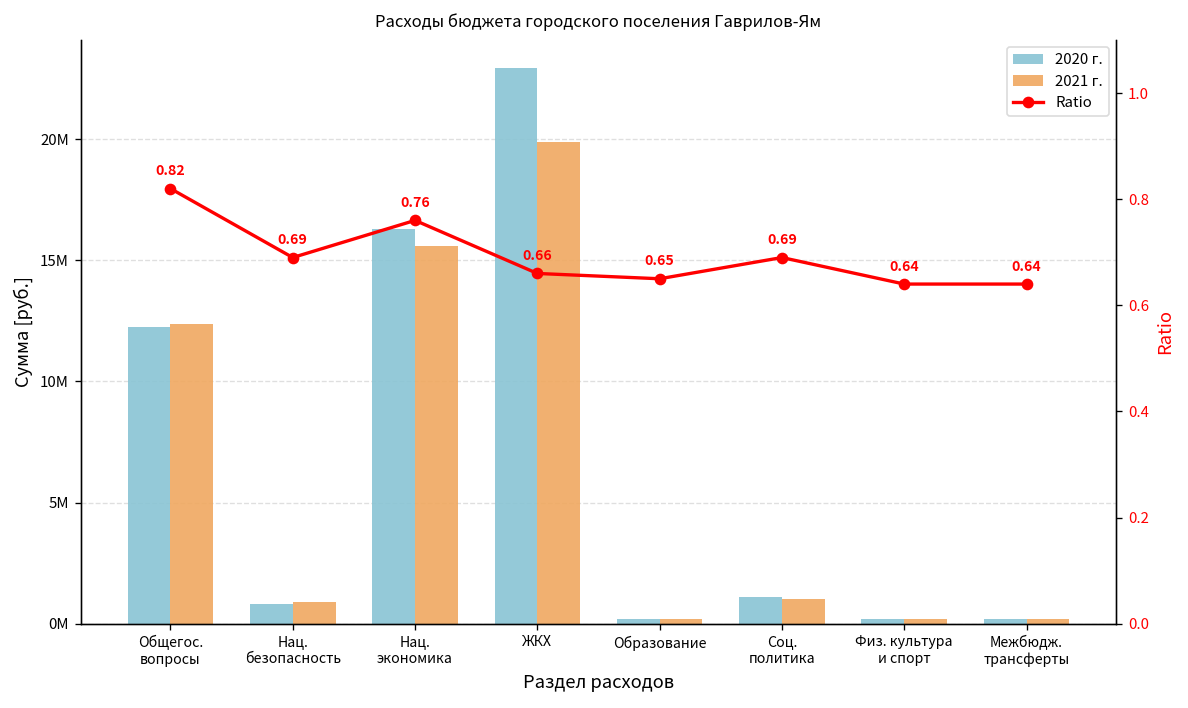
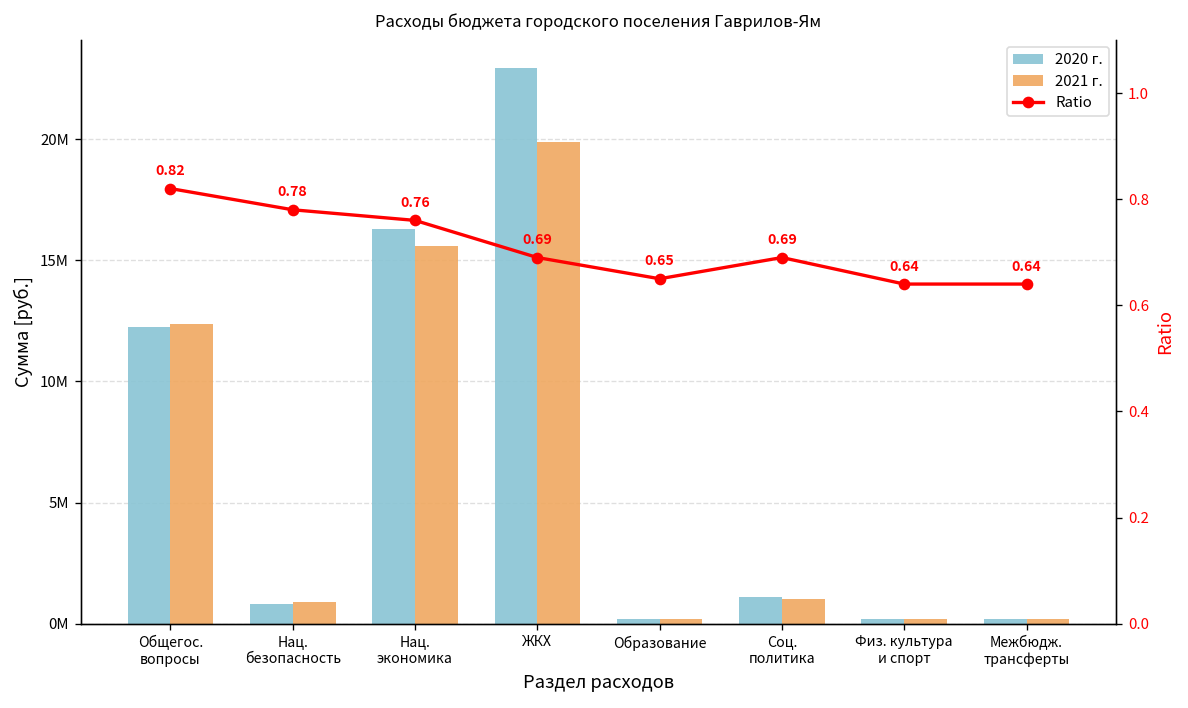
  {
    "Ratio": {
      "Общегос. вопросы": 0.82,
-     "Нац. безопасность": 0.69,
+     "Нац. безопасность": 0.78,
      "Нац. экономика": 0.76,
-     "ЖКХ": 0.66,
+     "ЖКХ": 0.69,
      "Образование": 0.65,
      "Соц. политика": 0.69,
      "Физ. культура и спорт": 0.64,
      "Межбюдж. трансферты": 0.64
    }
  }
